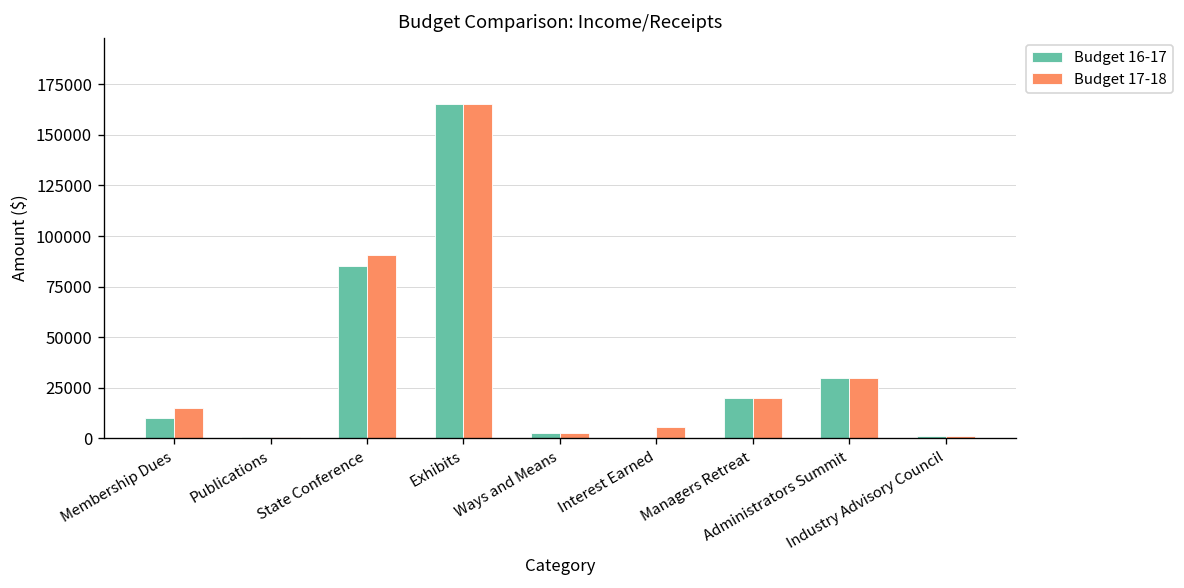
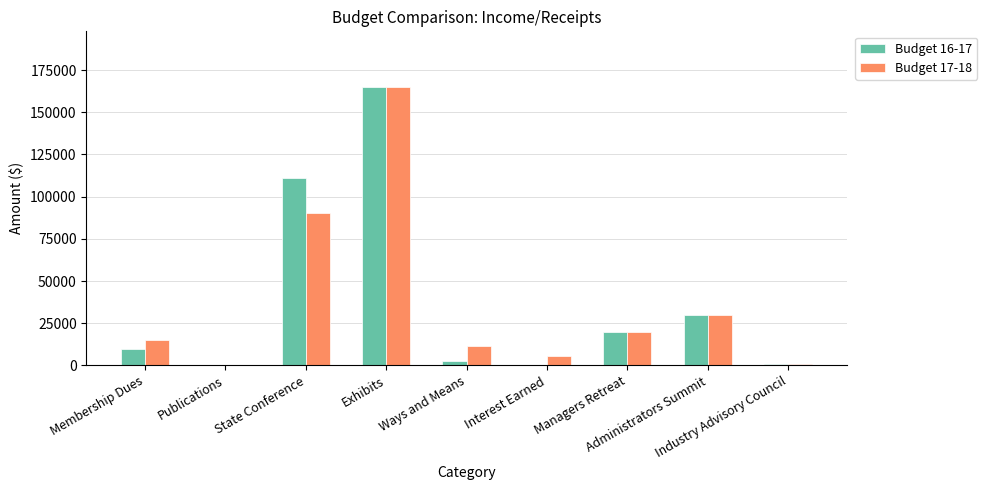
  {
    "Budget 16-17": {
      "Membership Dues": 10000,
-     "State Conference": 85000,
+     "State Conference": 111000,
      "Exhibits": 165000,
      "Ways and Means": 3000,
      "Managers Retreat": 20000,
      "Administrators Summit": 30000
    },
    "Budget 17-18": {
      "Membership Dues": 15000,
      "State Conference": 90000,
      "Exhibits": 165000,
-     "Ways and Means": 3000,
+     "Ways and Means": 11000,
      "Interest Earned": 6000,
      "Managers Retreat": 20000,
      "Administrators Summit": 30000
    }
  }
